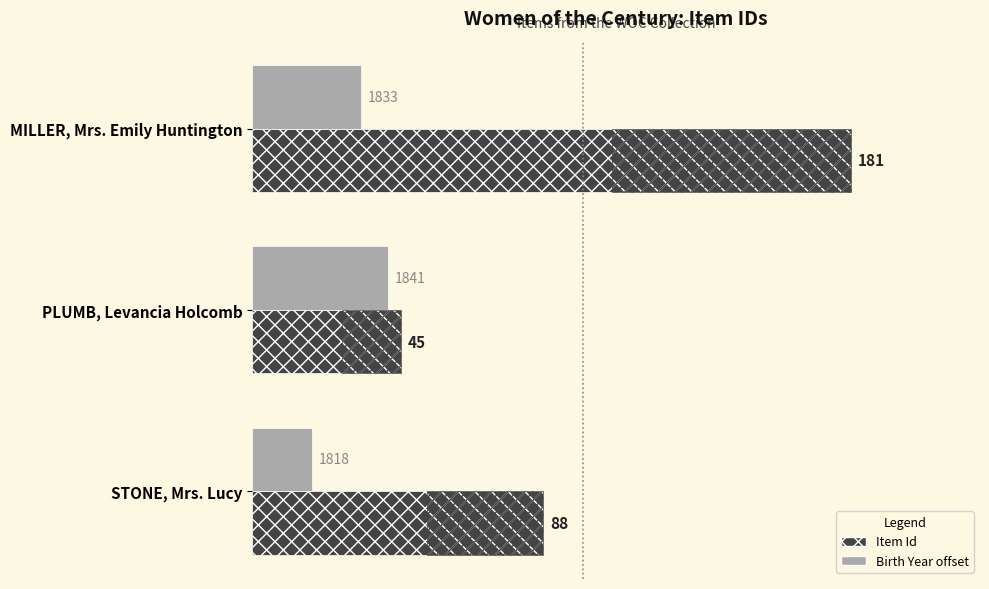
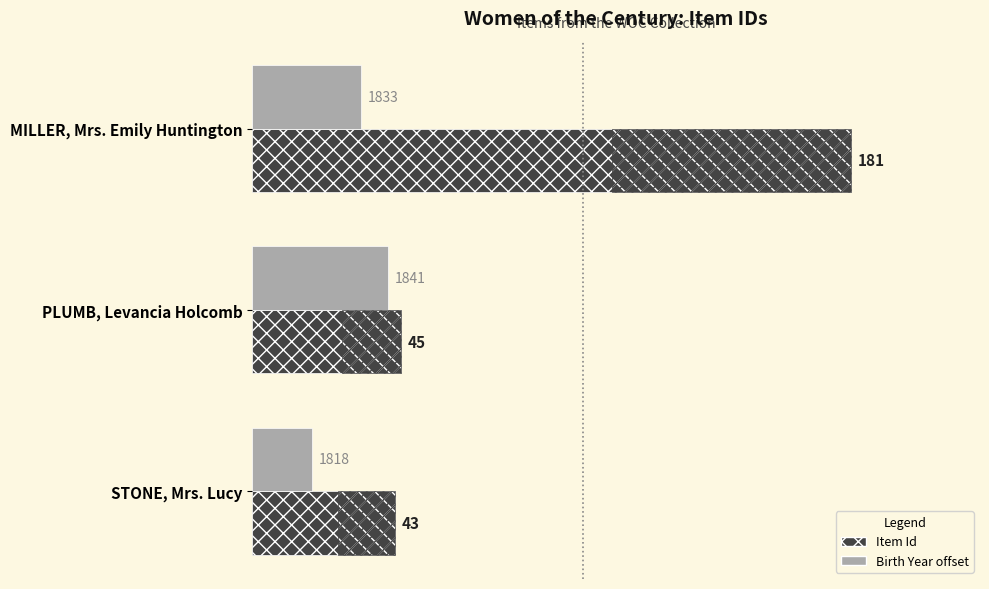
  {
    "Item Id": {
      "MILLER, Mrs. Emily Huntington": 181,
      "PLUMB, Levancia Holcomb": 45,
-     "STONE, Mrs. Lucy": 88
+     "STONE, Mrs. Lucy": 43
    }
  }
